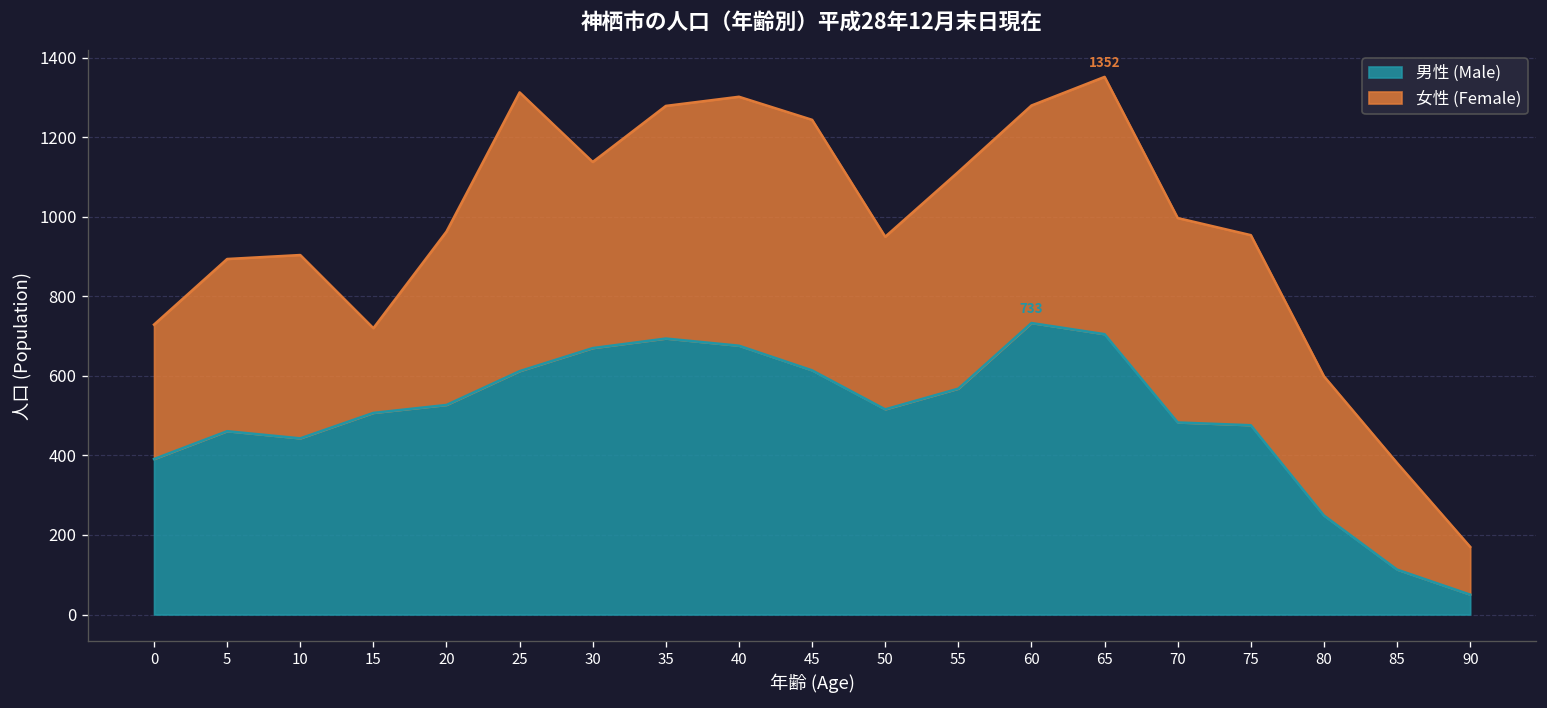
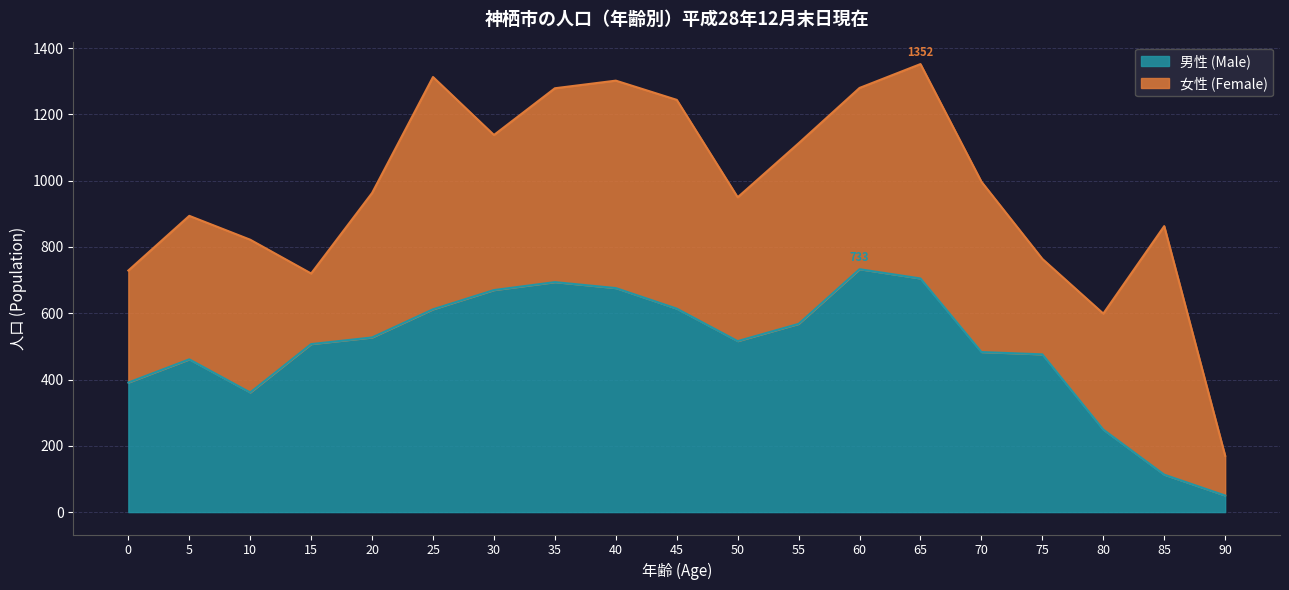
  {
    "男性 (Male)": {
      "0": 390,
      "5": 460,
-     "10": 440,
+     "10": 360,
      "15": 510,
      "20": 530,
      "25": 610,
      "30": 670,
      "35": 690,
      "40": 680,
      "45": 610,
      "50": 520,
      "55": 570,
      "65": 710,
      "70": 480,
      "75": 480,
      "80": 250,
      "85": 110,
      "90": 50
    },
    "女性 (Female)": {
      "0": 340,
      "5": 430,
      "10": 460,
      "15": 210,
      "20": 440,
      "25": 700,
      "30": 470,
      "35": 590,
      "40": 630,
      "45": 630,
      "50": 430,
      "55": 550,
      "60": 550,
      "70": 510,
-     "75": 480,
+     "75": 290,
      "80": 350,
-     "85": 270,
+     "85": 750,
      "90": 120
    }
  }
